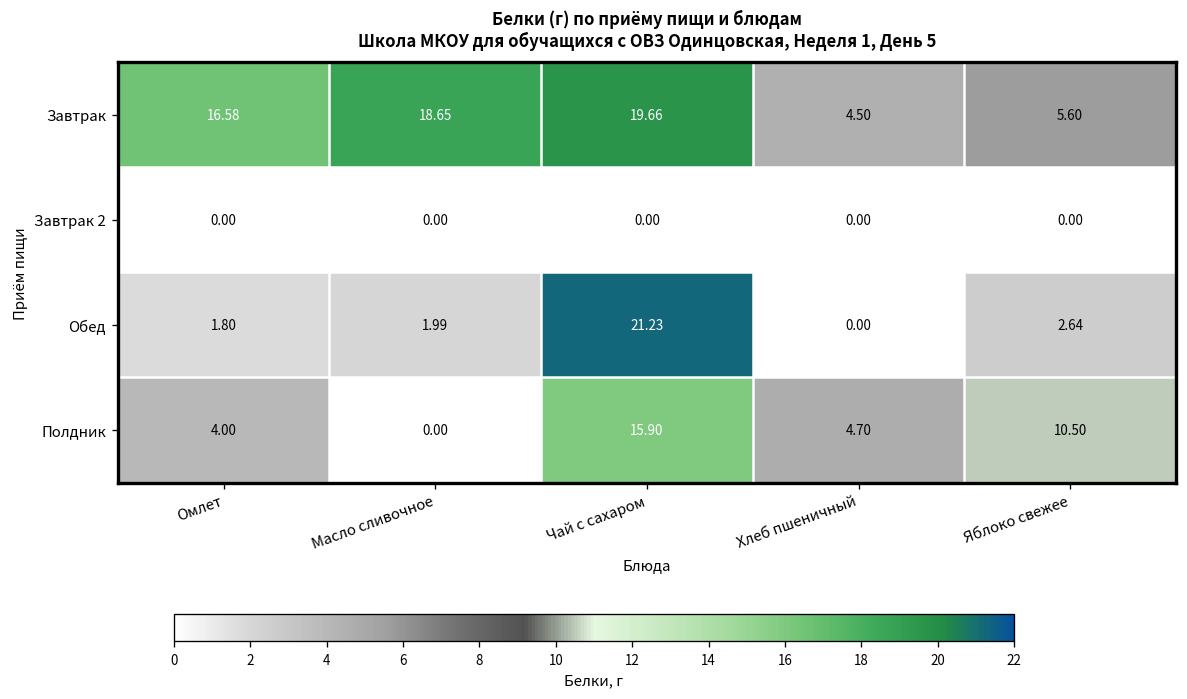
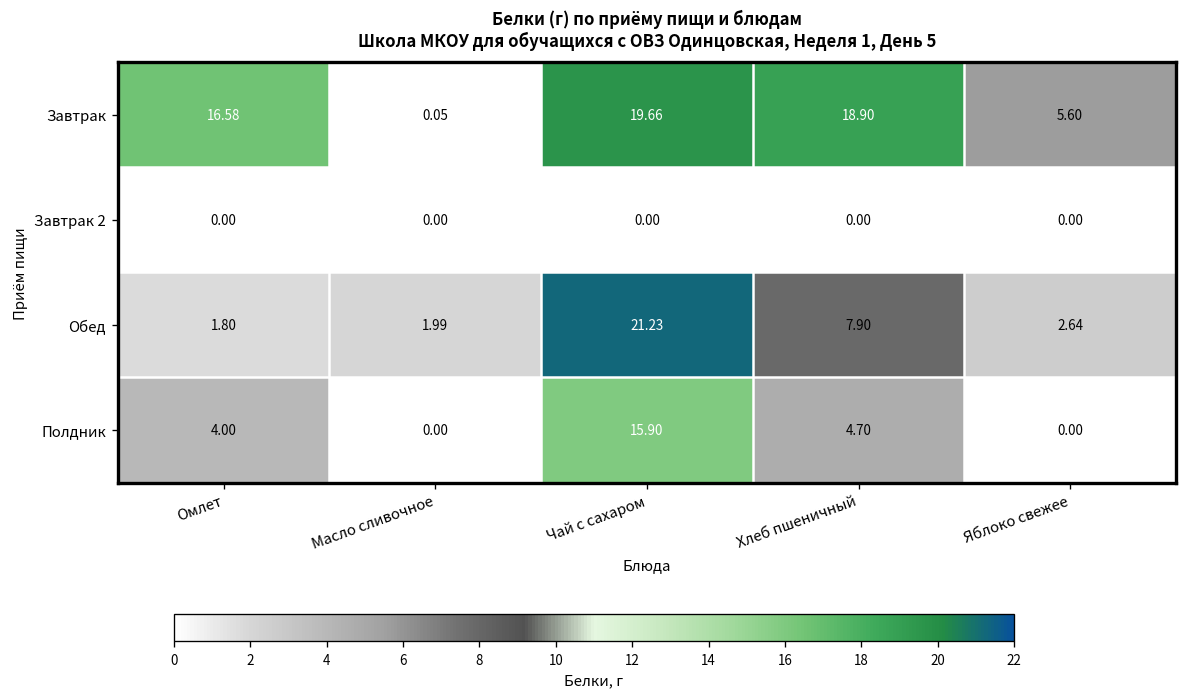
  {
    "Завтрак": {
      "Омлет": 16.58,
-     "Масло сливочное": 18.65,
+     "Масло сливочное": 0.05,
      "Чай с сахаром": 19.66,
-     "Хлеб пшеничный": 4.50,
+     "Хлеб пшеничный": 18.90,
      "Яблоко свежее": 5.60
    },
    "Завтрак 2": {
      "Омлет": 0.00,
      "Масло сливочное": 0.00,
      "Чай с сахаром": 0.00,
      "Хлеб пшеничный": 0.00,
      "Яблоко свежее": 0.00
    },
    "Обед": {
      "Омлет": 1.80,
      "Масло сливочное": 1.99,
      "Чай с сахаром": 21.23,
-     "Хлеб пшеничный": 0.00,
+     "Хлеб пшеничный": 7.90,
      "Яблоко свежее": 2.64
    },
    "Полдник": {
      "Омлет": 4.00,
      "Масло сливочное": 0.00,
      "Чай с сахаром": 15.90,
      "Хлеб пшеничный": 4.70,
-     "Яблоко свежее": 10.50
+     "Яблоко свежее": 0.00
    }
  }
